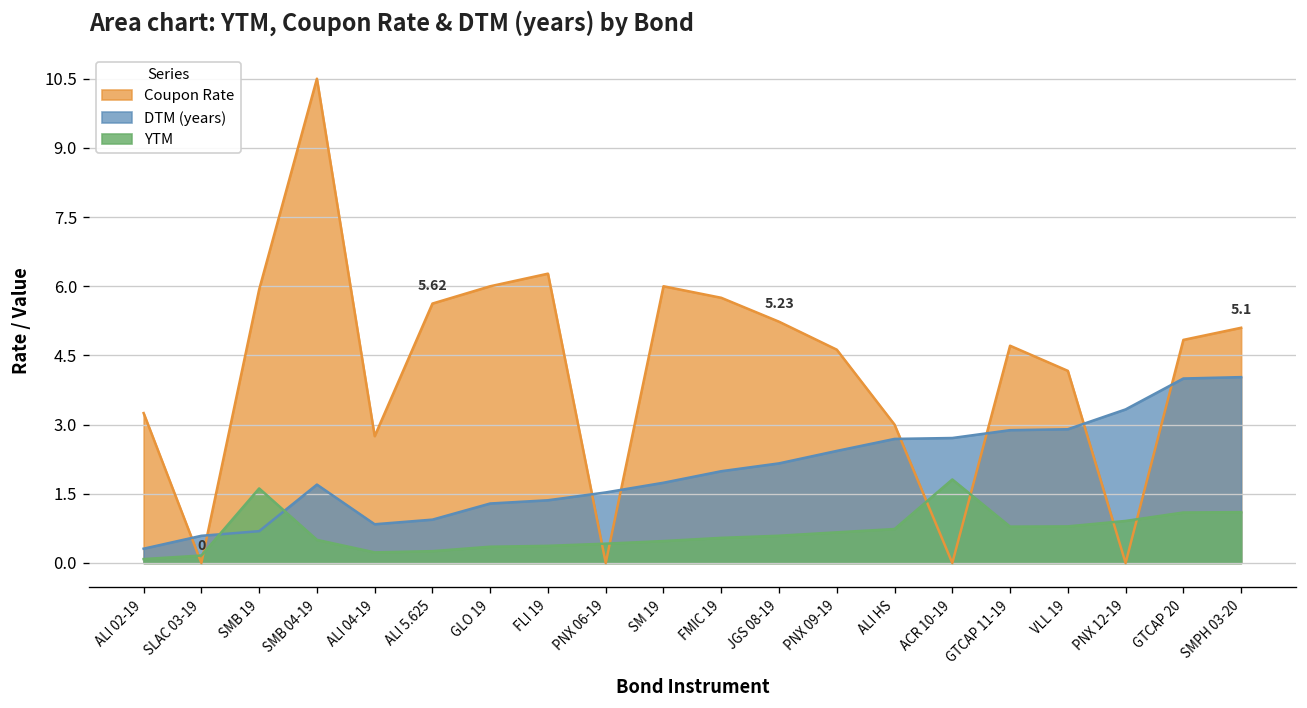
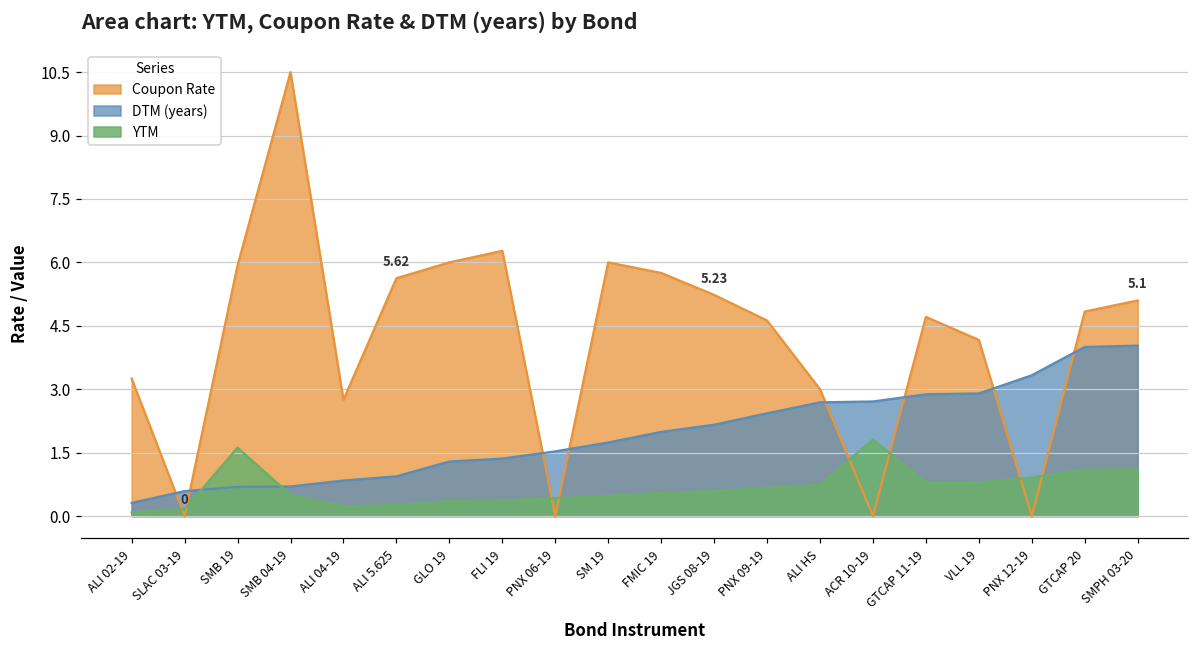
  {
    "Coupon Rate": {
      "ALI 5.625": 5.62,
      "JGS 08-19": 5.23,
      "SMPH 03-20": 5.1
    },
    "DTM (years)": {
      "ALI 02-19": 0.3,
      "SMB 19": 0.7,
-     "SMB 04-19": 1.7,
+     "SMB 04-19": 0.7,
      "ALI 04-19": 0.8,
      "ALI 5.625": 0.9,
      "GLO 19": 1.3,
      "FLI 19": 1.4,
      "PNX 06-19": 1.5,
      "SM 19": 1.7,
      "FMIC 19": 2.0,
      "JGS 08-19": 2.2,
      "PNX 09-19": 2.4,
      "ALI HS": 2.7,
      "ACR 10-19": 2.7,
      "GTCAP 11-19": 2.9,
      "VLL 19": 2.9,
      "PNX 12-19": 3.3,
      "GTCAP 20": 4.0,
      "SMPH 03-20": 4.0
    },
    "YTM": {
      "ALI 02-19": 0.1,
      "SMB 19": 1.6,
      "SMB 04-19": 0.5,
      "ALI 04-19": 0.2,
      "ALI 5.625": 0.3,
      "GLO 19": 0.4,
      "FLI 19": 0.4,
      "PNX 06-19": 0.4,
      "SM 19": 0.5,
      "FMIC 19": 0.5,
      "JGS 08-19": 0.6,
      "PNX 09-19": 0.7,
      "ALI HS": 0.7,
      "ACR 10-19": 1.8,
      "GTCAP 11-19": 0.8,
      "VLL 19": 0.8,
      "PNX 12-19": 0.9,
      "GTCAP 20": 1.1,
      "SMPH 03-20": 1.1
    }
  }
